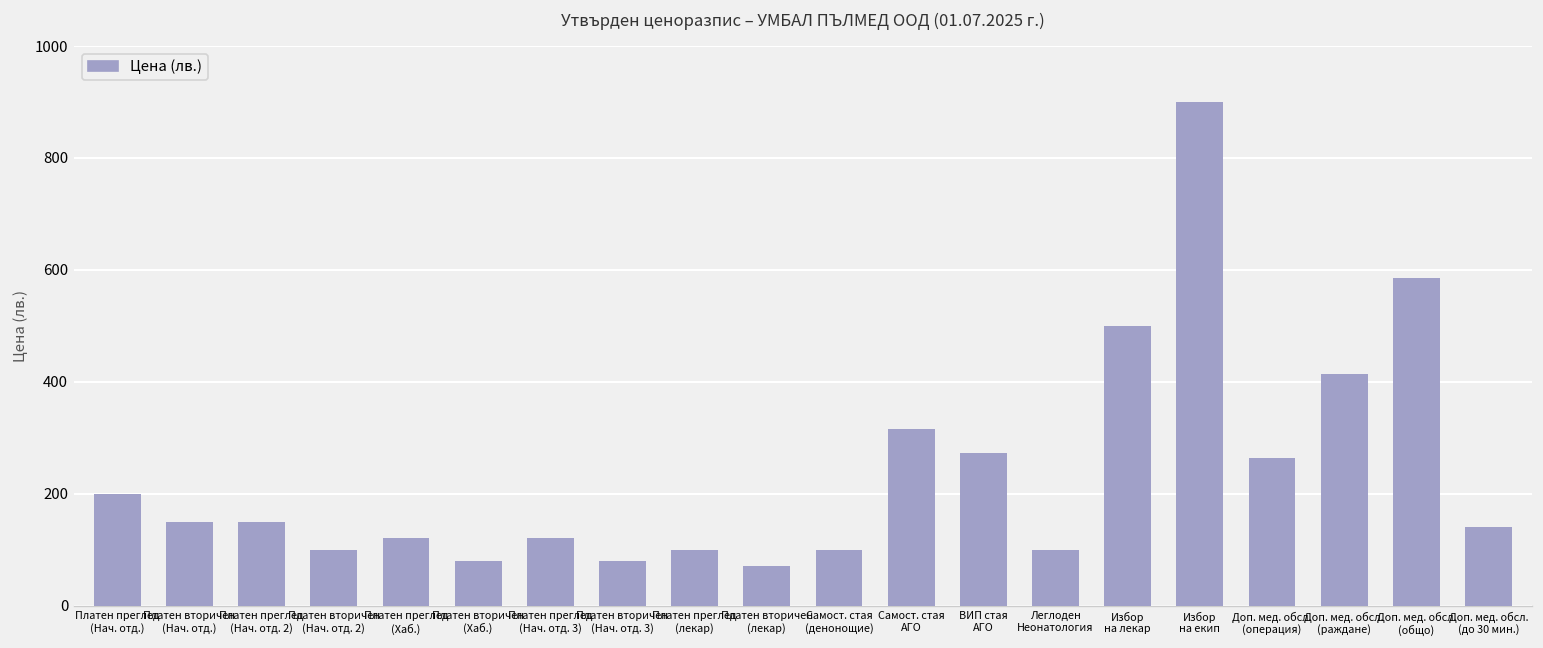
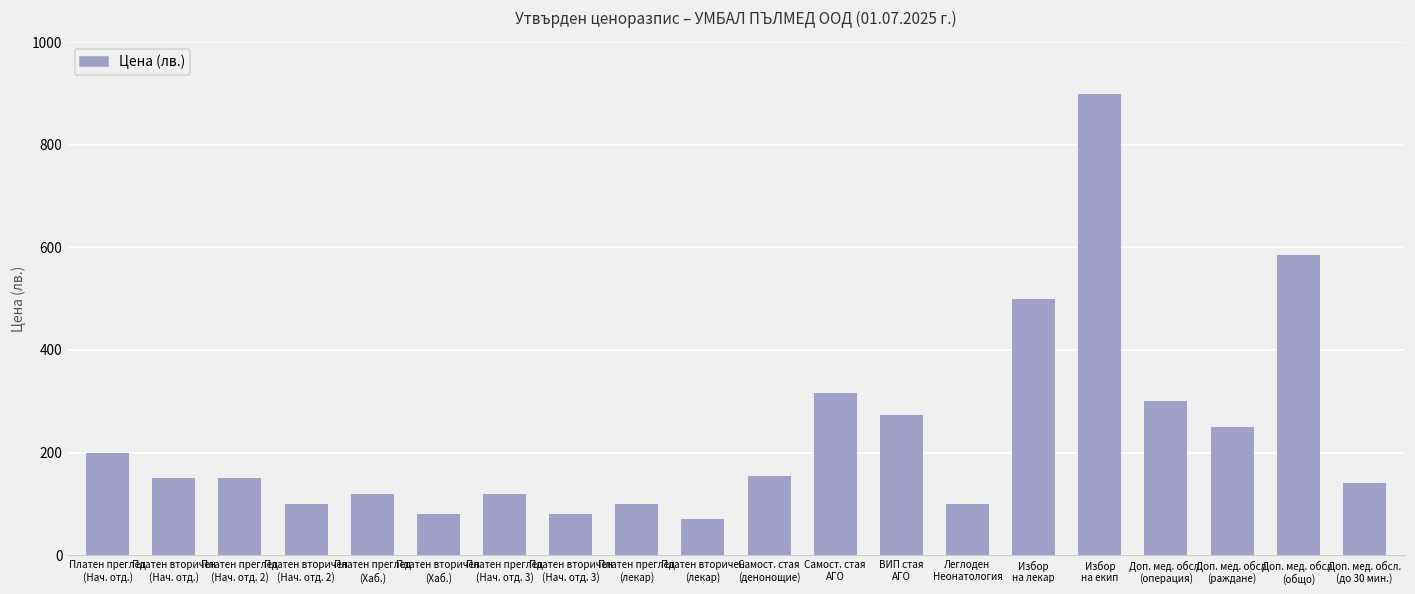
  {
-   "Самост. стая (денонощие)": 100,
+   "Самост. стая (денонощие)": 160,
    "Самост. стая АГО": 320,
    "ВИП стая АГО": 270,
    "Леглоден Неонатология": 100,
    "Избор на лекар": 500,
    "Избор на екип": 900,
-   "Доп. мед. обсл. (операция)": 260,
-   "Доп. мед. обсл. (раждане)": 410,
+   "Доп. мед. обсл. (операция)": 300,
+   "Доп. мед. обсл. (раждане)": 250,
    "Доп. мед. обсл. (общо)": 590,
    "Доп. мед. обсл. (до 30 мин.)": 140
  }
